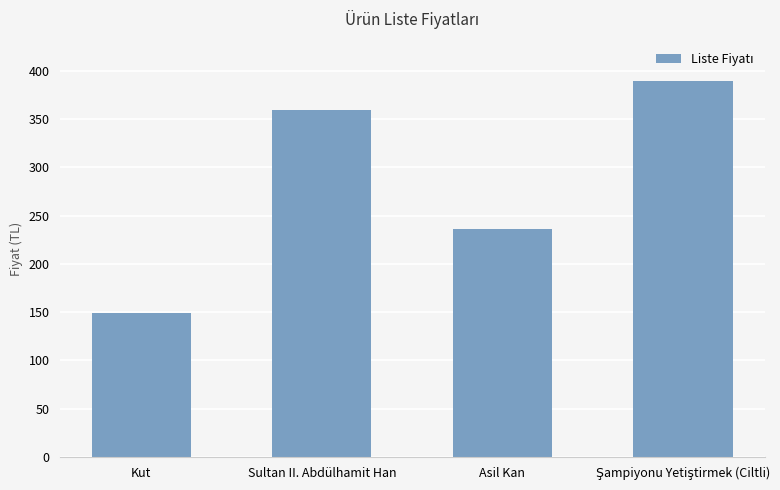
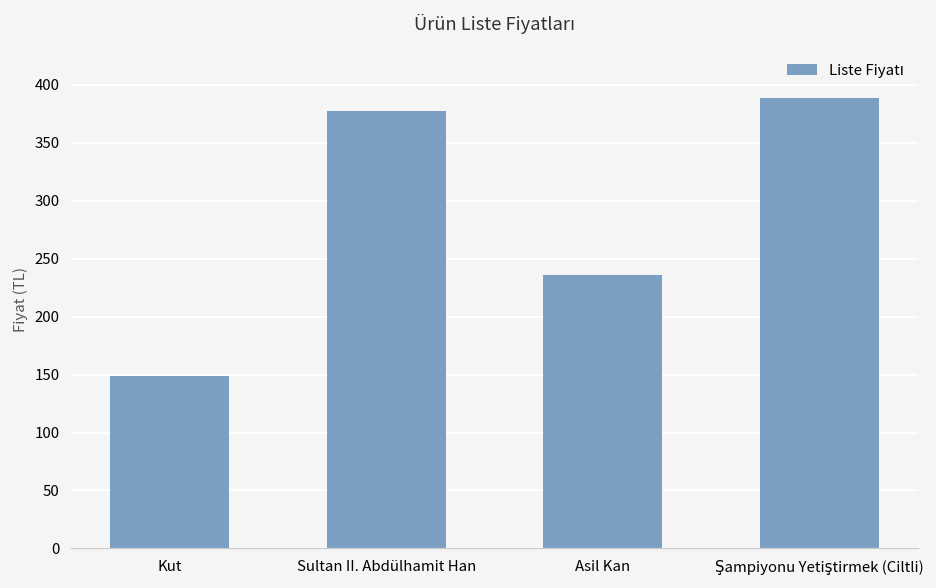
  {
    "Kut": 150,
-   "Sultan II. Abdülhamit Han": 360,
+   "Sultan II. Abdülhamit Han": 380,
    "Asil Kan": 240,
    "Şampiyonu Yetiştirmek (Ciltli)": 390
  }
